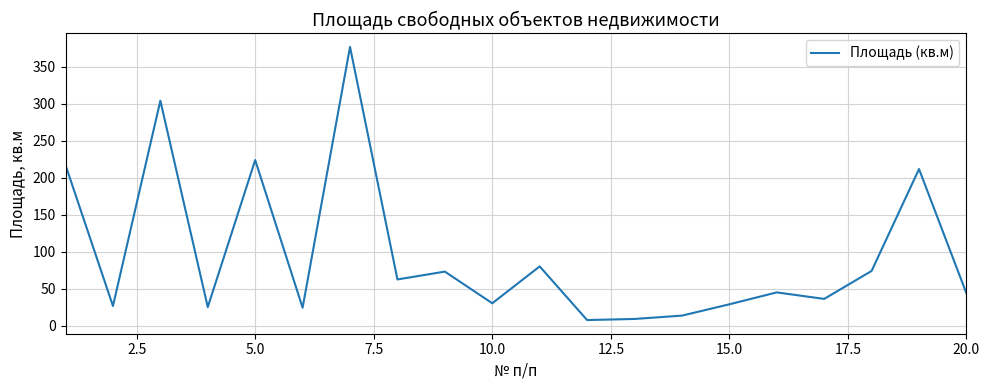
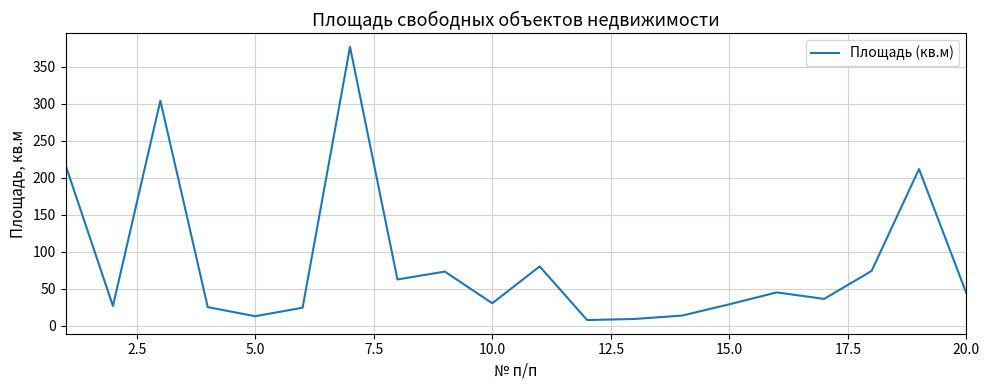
  {
-   "5.0": 220,
+   "5.0": 10,
    "10.0": 30,
    "15.0": 30,
    "20.0": 40
  }
